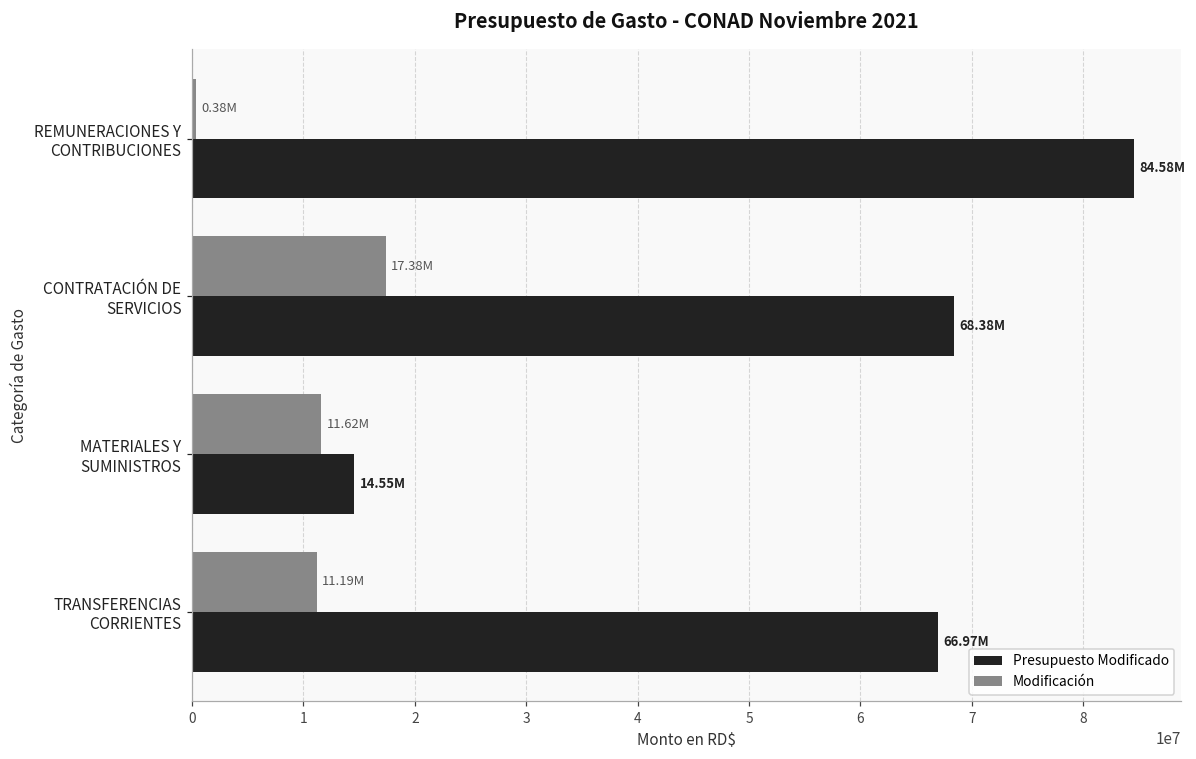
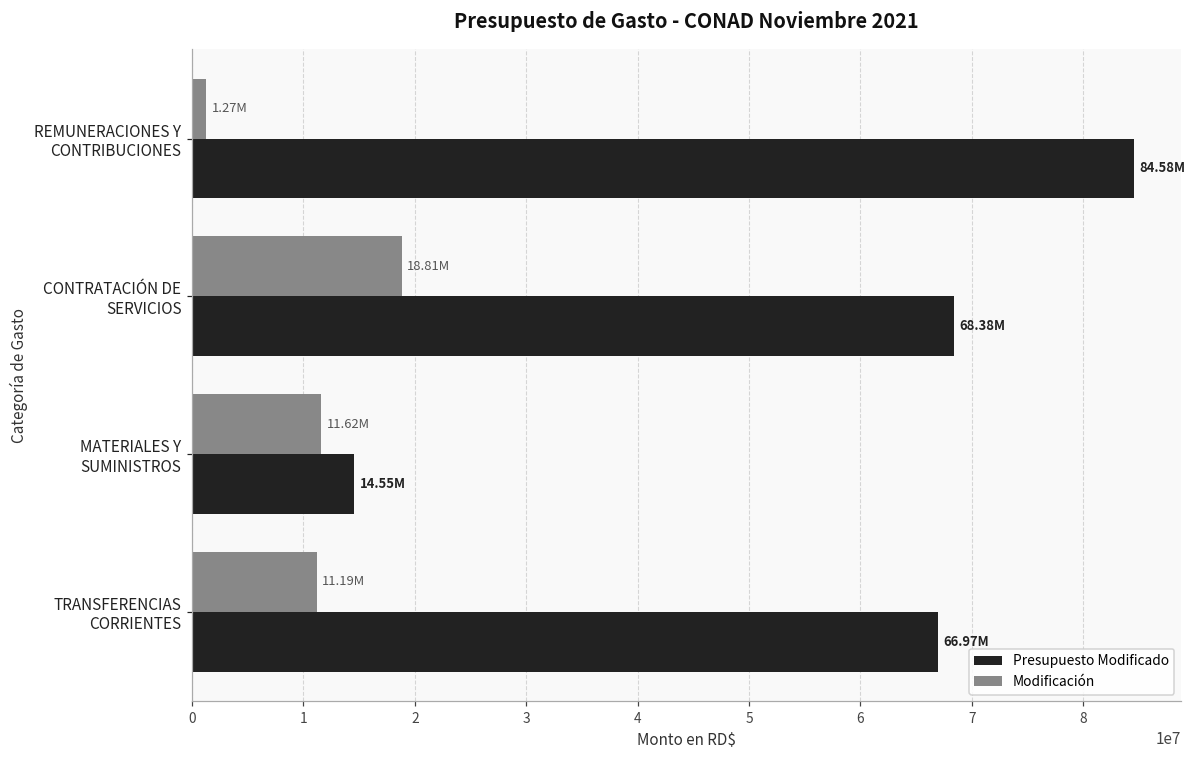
  {
    "Presupuesto Modificado": {
      "REMUNERACIONES Y CONTRIBUCIONES": "84.58M",
      "CONTRATACIÓN DE SERVICIOS": "68.38M",
      "MATERIALES Y SUMINISTROS": "14.55M"
    },
    "Modificación": {
-     "REMUNERACIONES Y CONTRIBUCIONES": "0.38M",
-     "CONTRATACIÓN DE SERVICIOS": "17.38M",
+     "REMUNERACIONES Y CONTRIBUCIONES": "1.27M",
+     "CONTRATACIÓN DE SERVICIOS": "18.81M",
      "MATERIALES Y SUMINISTROS": "11.62M",
      "TRANSFERENCIAS CORRIENTES": "11.19M"
    }
  }
